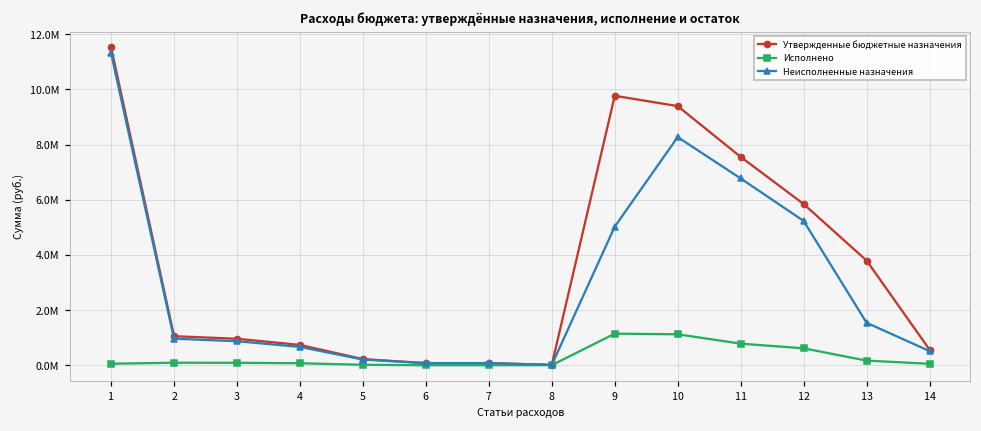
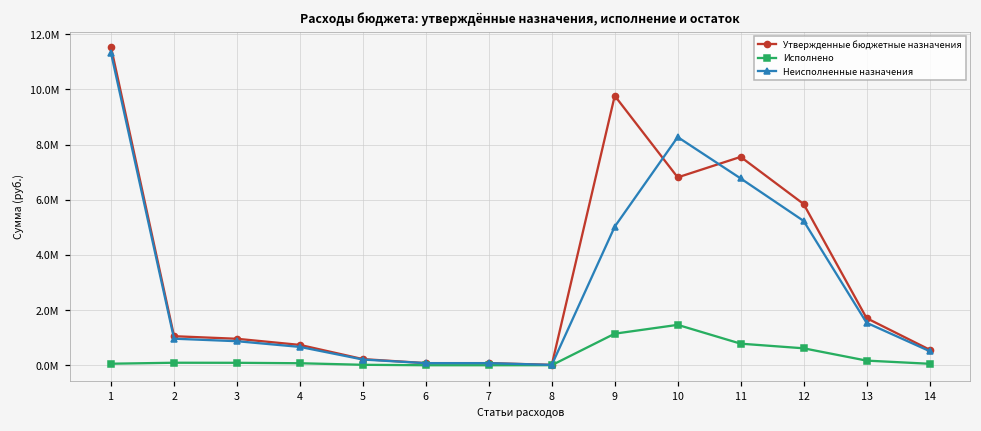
  {
    "Утвержденные бюджетные назначения": {
      "1": 11500000,
      "9": 9800000,
-     "10": 9400000,
+     "10": 6800000,
      "11": 7600000,
      "12": 5800000,
-     "13": 3800000
+     "13": 1700000
    },
    "Исполнено": {
      "1": 100000,
      "2": 100000,
      "3": 100000,
      "4": 100000,
      "5": 0,
      "9": 1100000,
-     "10": 1100000,
+     "10": 1500000,
      "11": 800000,
      "12": 600000,
      "13": 200000,
      "14": 100000
    },
    "Неисполненные назначения": {
      "1": 11300000,
      "9": 5000000,
      "10": 8300000,
      "11": 6800000,
      "12": 5200000,
      "13": 1500000
    }
  }
